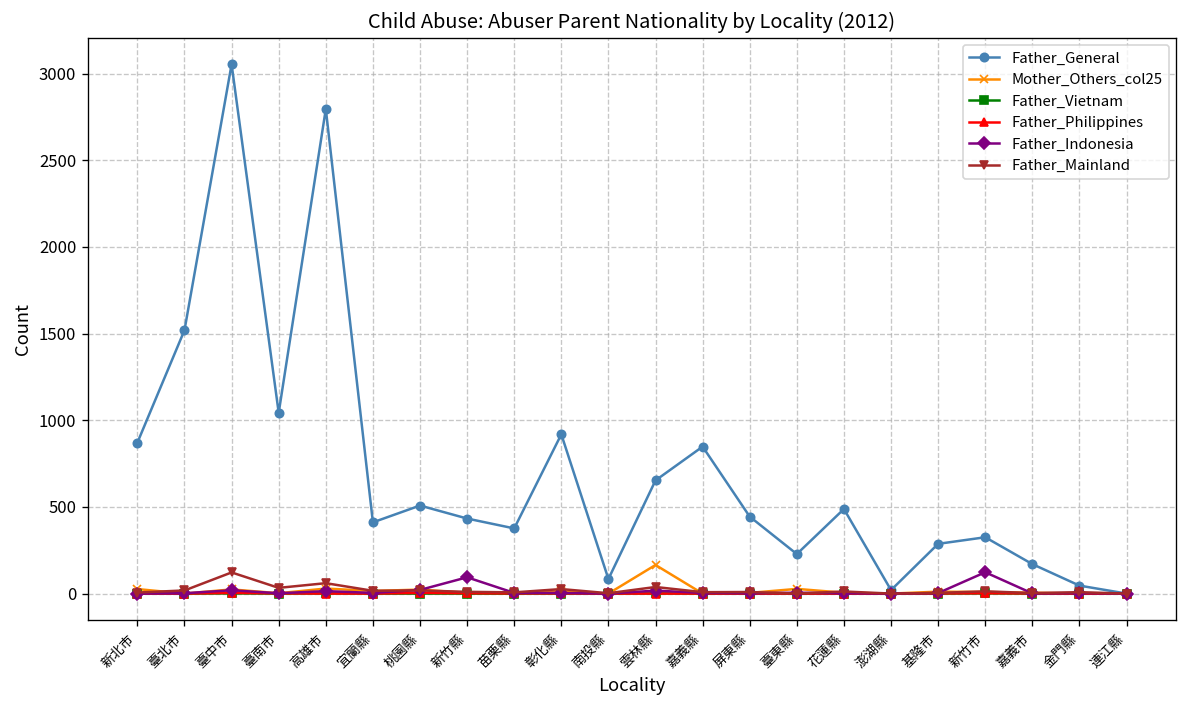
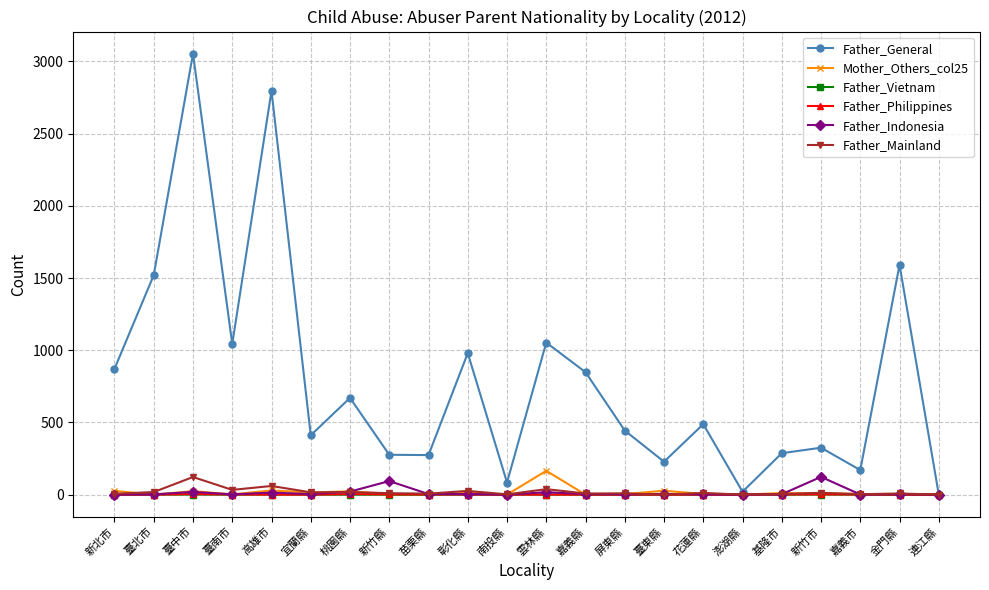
  {
    "Father_General": {
      "新北市": 870,
      "臺北市": 1520,
      "臺中市": 3050,
      "臺南市": 1040,
      "高雄市": 2800,
      "宜蘭縣": 410,
-     "桃園縣": 510,
-     "新竹縣": 430,
-     "苗栗縣": 380,
-     "彰化縣": 920,
+     "桃園縣": 670,
+     "新竹縣": 280,
+     "苗栗縣": 270,
+     "彰化縣": 980,
      "南投縣": 80,
-     "雲林縣": 650,
+     "雲林縣": 1050,
      "嘉義縣": 850,
      "屏東縣": 440,
      "臺東縣": 230,
      "花蓮縣": 490,
      "澎湖縣": 20,
      "基隆市": 290,
      "新竹市": 330,
      "嘉義市": 170,
-     "金門縣": 50
+     "金門縣": 1590
    },
    "Mother_Others_col25": {
      "新北市": 30,
      "雲林縣": 170,
      "臺東縣": 30
    },
    "Father_Indonesia": {
      "新竹縣": 90,
      "新竹市": 120
    },
    "Father_Mainland": {
      "臺中市": 120,
      "臺南市": 30,
      "高雄市": 60,
      "雲林縣": 40
    }
  }
